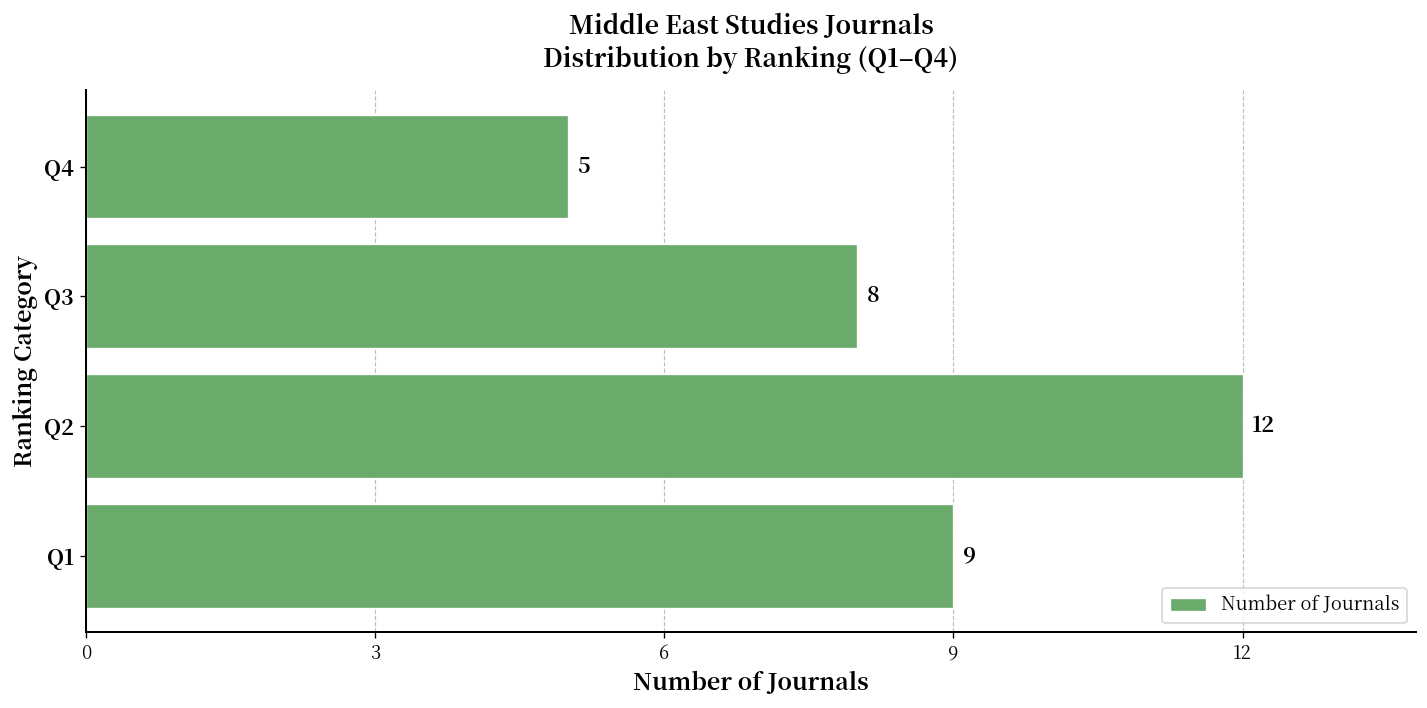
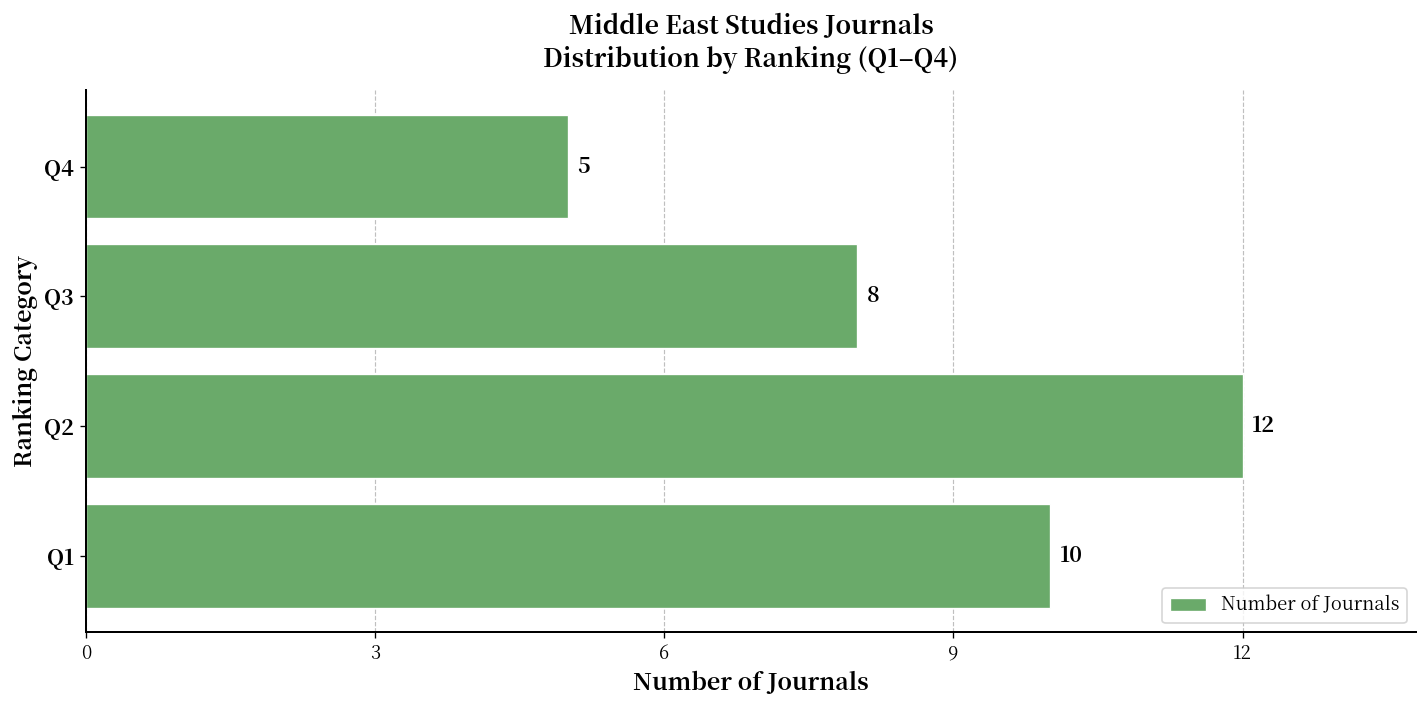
  {
    "Q4": 5,
    "Q3": 8,
    "Q2": 12,
-   "Q1": 9
+   "Q1": 10
  }
